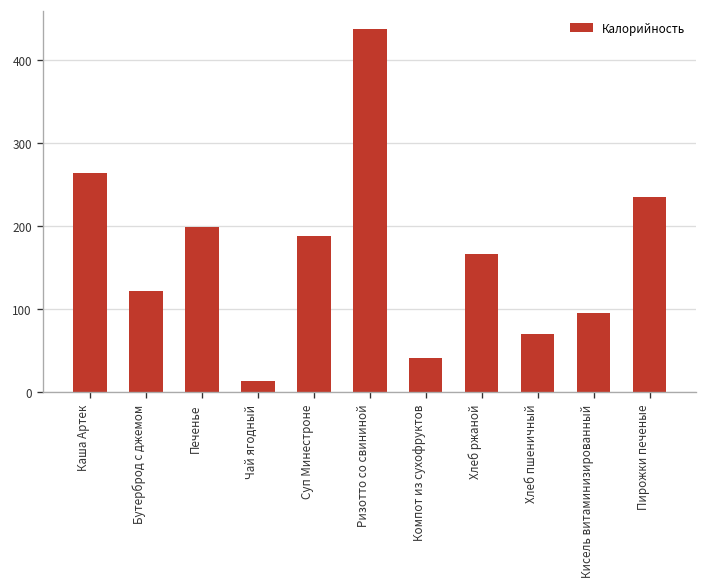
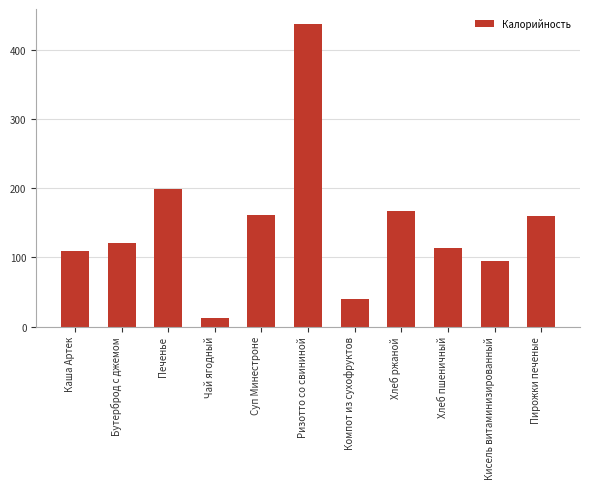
  {
-   "Каша Артек": 260,
+   "Каша Артек": 110,
    "Бутерброд с джемом": 120,
    "Печенье": 200,
    "Чай ягодный": 10,
-   "Суп Минестроне": 190,
+   "Суп Минестроне": 160,
    "Ризотто со свининой": 440,
    "Компот из сухофруктов": 40,
    "Хлеб ржаной": 170,
-   "Хлеб пшеничный": 70,
+   "Хлеб пшеничный": 110,
    "Кисель витаминизированный": 100,
-   "Пирожки печеные": 240
+   "Пирожки печеные": 160
  }
